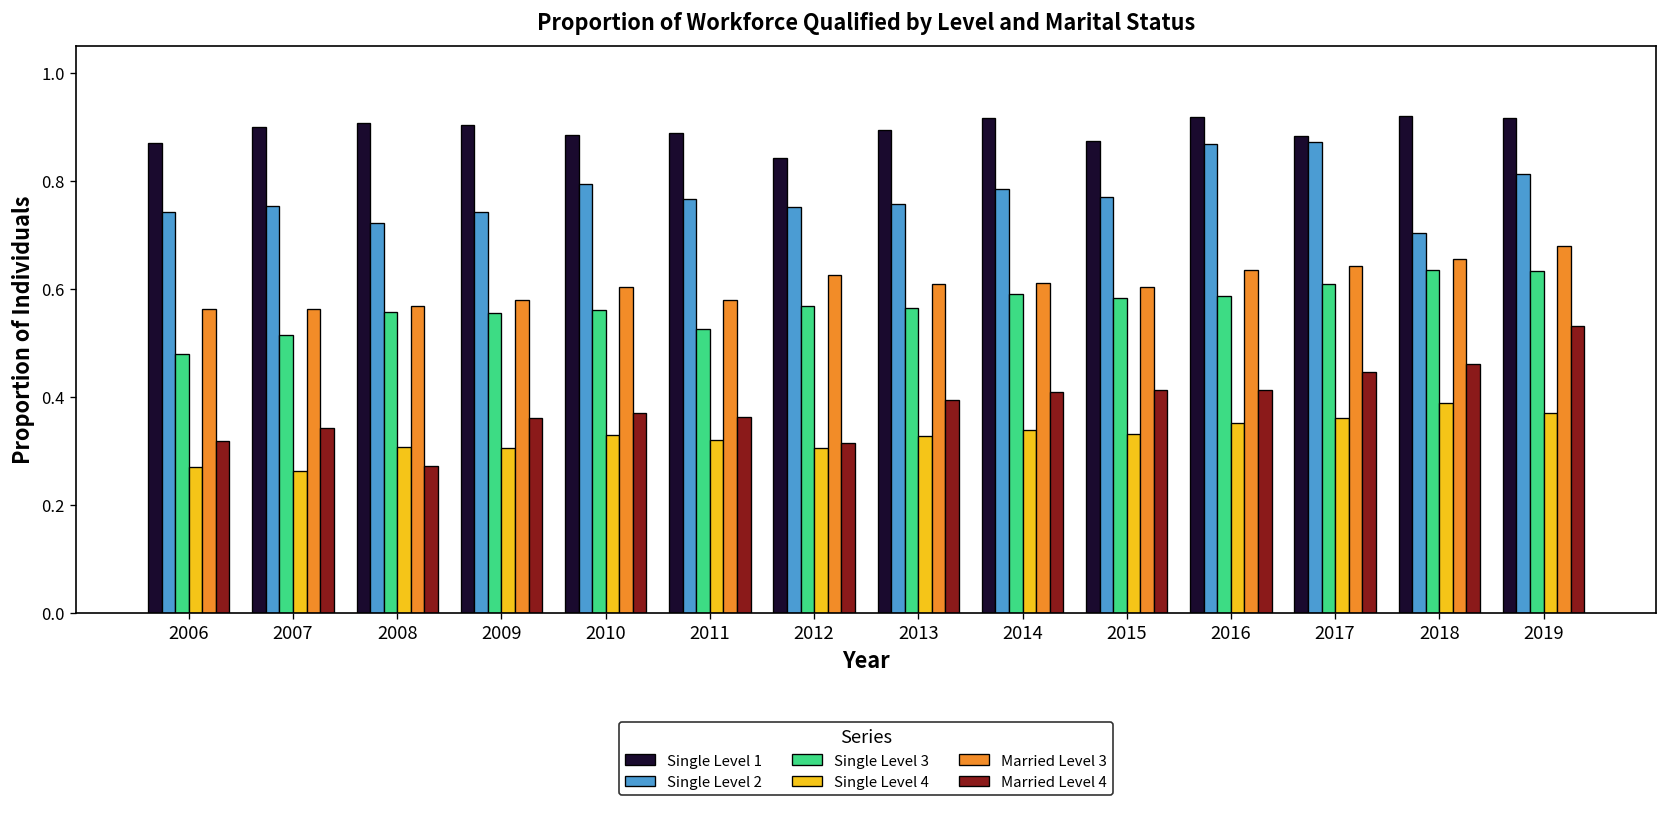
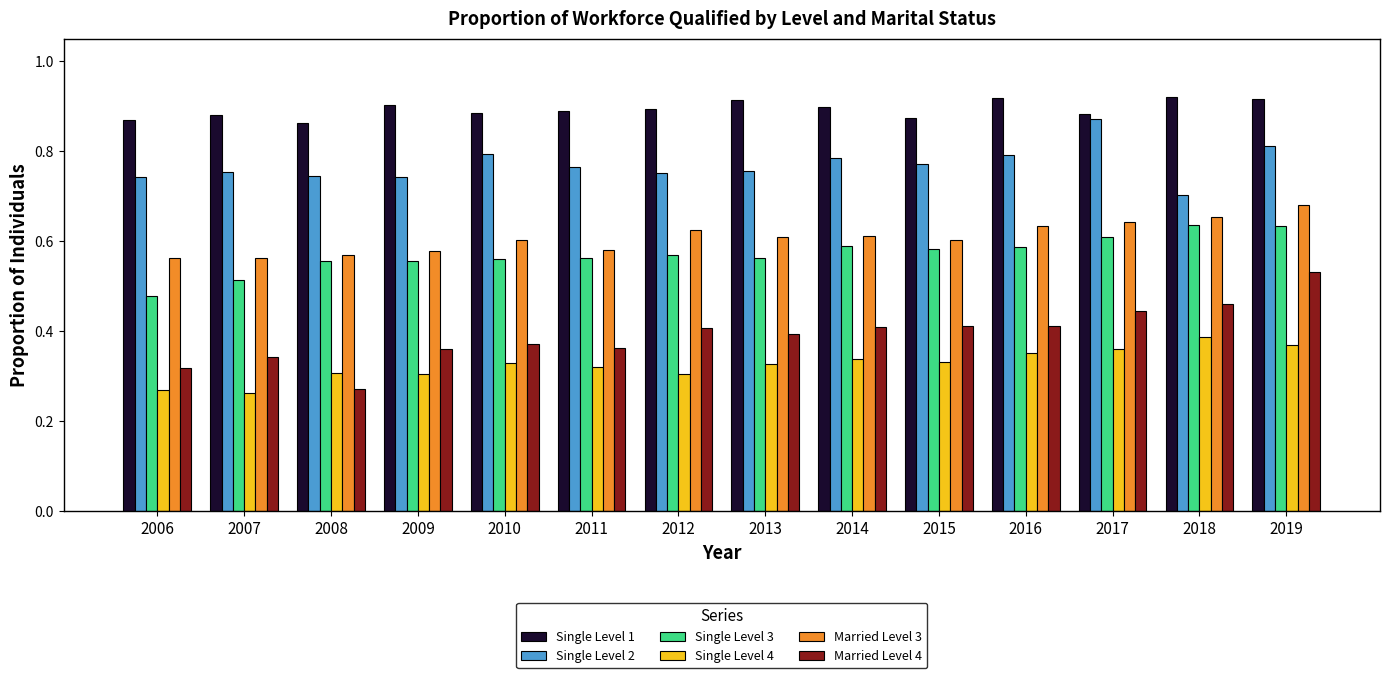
  {
    "Single Level 1": {
      "2006": 0.87,
-     "2007": 0.90,
-     "2008": 0.91,
+     "2007": 0.88,
+     "2008": 0.86,
      "2009": 0.90,
      "2010": 0.89,
      "2011": 0.89,
-     "2012": 0.84,
-     "2013": 0.90,
-     "2014": 0.92,
+     "2012": 0.89,
+     "2013": 0.92,
+     "2014": 0.90,
      "2015": 0.87,
      "2016": 0.92,
      "2017": 0.88,
      "2018": 0.92,
      "2019": 0.92
    },
    "Single Level 2": {
      "2006": 0.74,
      "2007": 0.75,
-     "2008": 0.72,
+     "2008": 0.75,
      "2009": 0.74,
      "2010": 0.79,
      "2011": 0.77,
      "2012": 0.75,
      "2013": 0.76,
      "2014": 0.79,
      "2015": 0.77,
-     "2016": 0.87,
+     "2016": 0.79,
      "2017": 0.87,
      "2018": 0.70,
      "2019": 0.81
    },
    "Single Level 3": {
      "2006": 0.48,
      "2007": 0.52,
      "2008": 0.56,
      "2009": 0.56,
      "2010": 0.56,
-     "2011": 0.53,
+     "2011": 0.56,
      "2012": 0.57,
      "2013": 0.56,
      "2014": 0.59,
      "2015": 0.58,
      "2016": 0.59,
      "2017": 0.61,
      "2018": 0.64,
      "2019": 0.63
    },
    "Married Level 4": {
      "2006": 0.32,
      "2007": 0.34,
      "2008": 0.27,
      "2009": 0.36,
      "2010": 0.37,
      "2011": 0.36,
-     "2012": 0.32,
+     "2012": 0.41,
      "2013": 0.40,
      "2014": 0.41,
      "2015": 0.41,
      "2016": 0.41,
      "2017": 0.45,
      "2018": 0.46,
      "2019": 0.53
    }
  }
